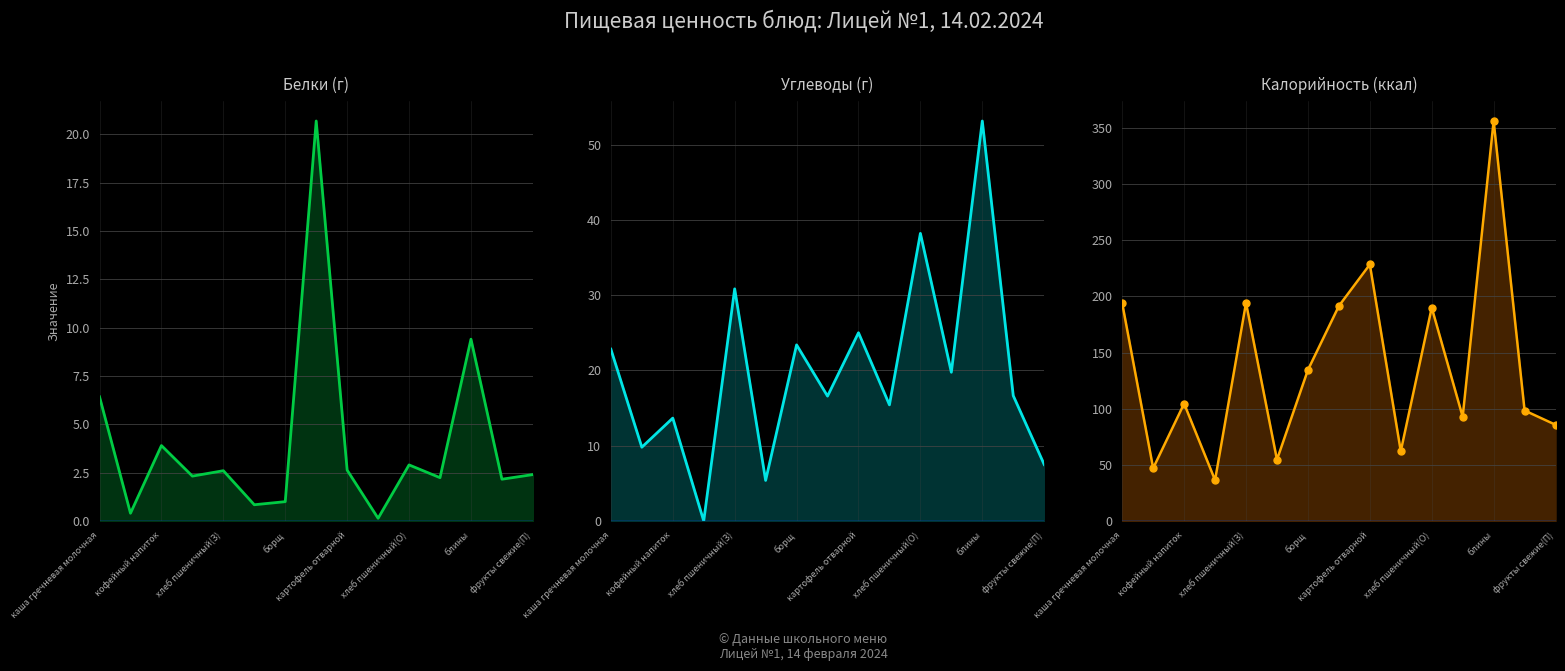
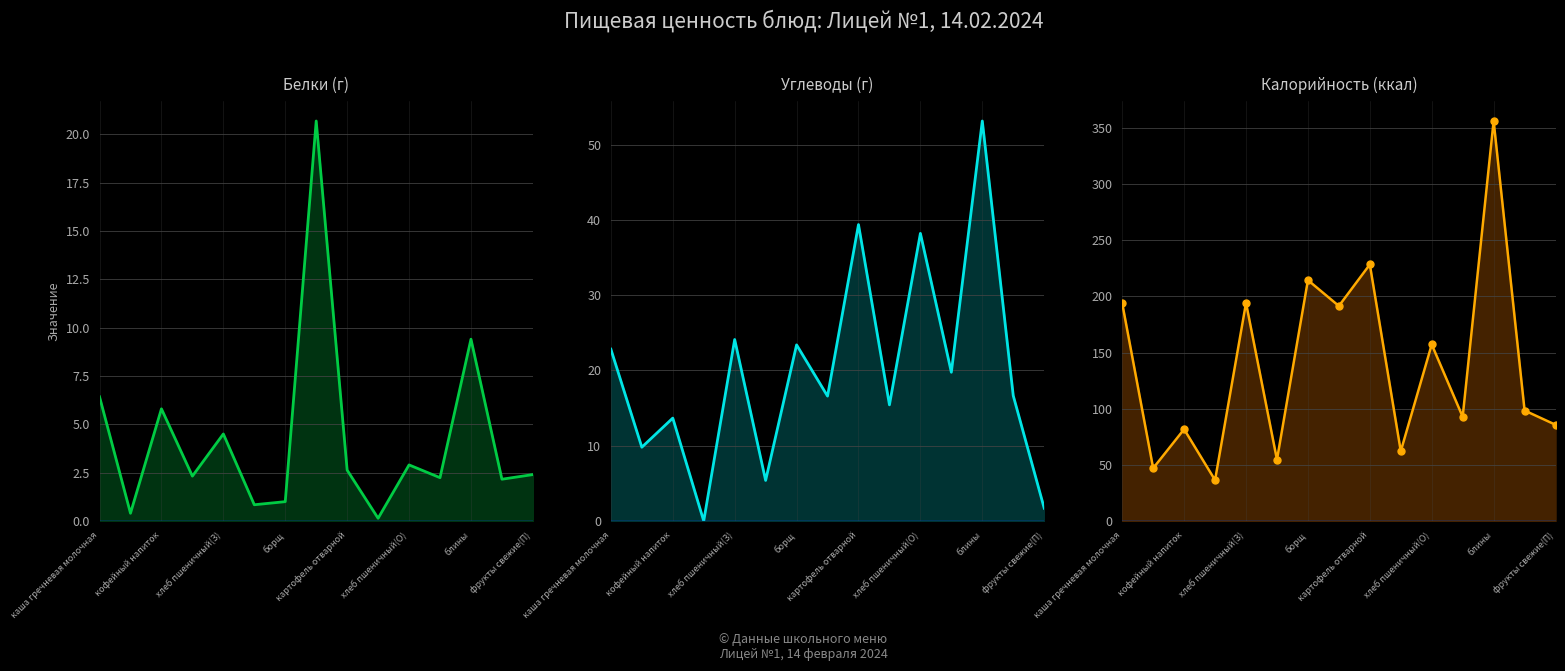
  {
    "Белки (г)": {
      "каша гречневая молочная": 6.4,
-     "кофейный напиток": 3.9,
-     "хлеб пшеничный(З)": 2.6,
+     "кофейный напиток": 5.8,
+     "хлеб пшеничный(З)": 4.5,
      "борщ": 1.0,
      "картофель отварной": 2.6,
      "хлеб пшеничный(О)": 2.9,
      "блины": 9.4,
      "фрукты свежие(П)": 2.4
    },
    "Углеводы (г)": {
      "каша гречневая молочная": 23,
      "кофейный напиток": 14,
-     "хлеб пшеничный(З)": 31,
+     "хлеб пшеничный(З)": 24,
      "борщ": 23,
-     "картофель отварной": 25,
+     "картофель отварной": 39,
      "хлеб пшеничный(О)": 38,
      "блины": 53,
-     "фрукты свежие(П)": 8
+     "фрукты свежие(П)": 2
    },
    "Калорийность (ккал)": {
      "каша гречневая молочная": 194,
-     "кофейный напиток": 105,
+     "кофейный напиток": 82,
      "хлеб пшеничный(З)": 194,
-     "борщ": 135,
+     "борщ": 215,
      "картофель отварной": 228,
-     "хлеб пшеничный(О)": 190,
+     "хлеб пшеничный(О)": 157,
      "блины": 356,
      "фрукты свежие(П)": 86
    }
  }
